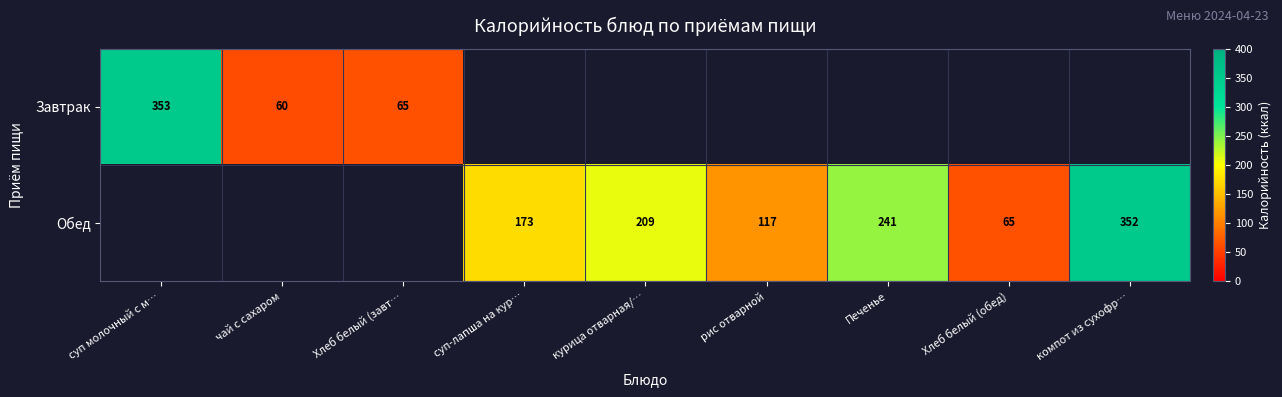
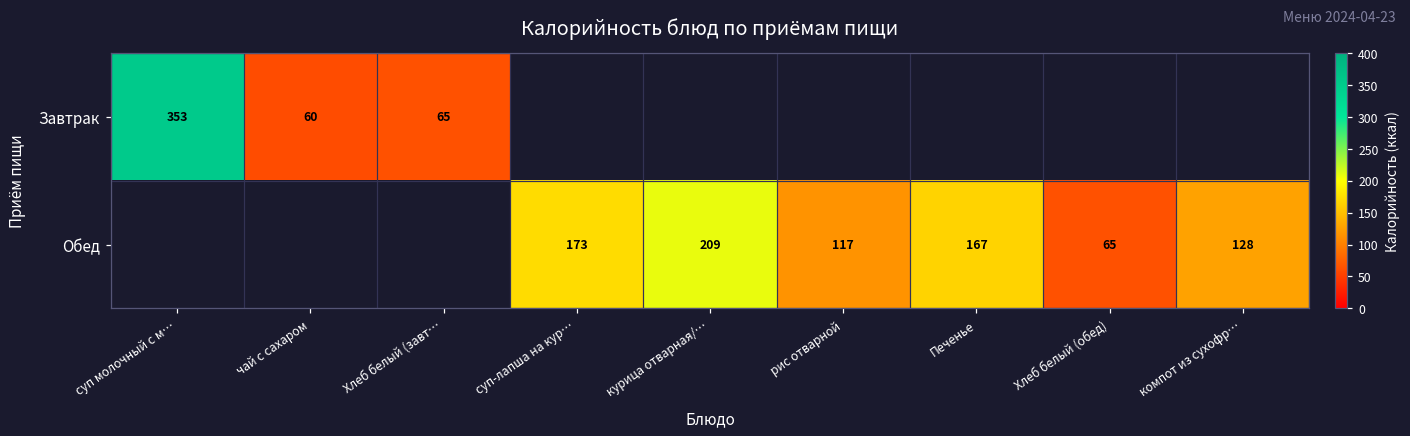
  {
    "Завтрак": {
      "суп молочный с м…": 353,
      "чай с сахаром": 60,
      "Хлеб белый (завт…": 65
    },
    "Обед": {
      "суп-лапша на кур…": 173,
      "курица отварная/…": 209,
      "рис отварной": 117,
-     "Печенье": 241,
+     "Печенье": 167,
      "Хлеб белый (обед)": 65,
-     "компот из сухофр…": 352
+     "компот из сухофр…": 128
    }
  }
